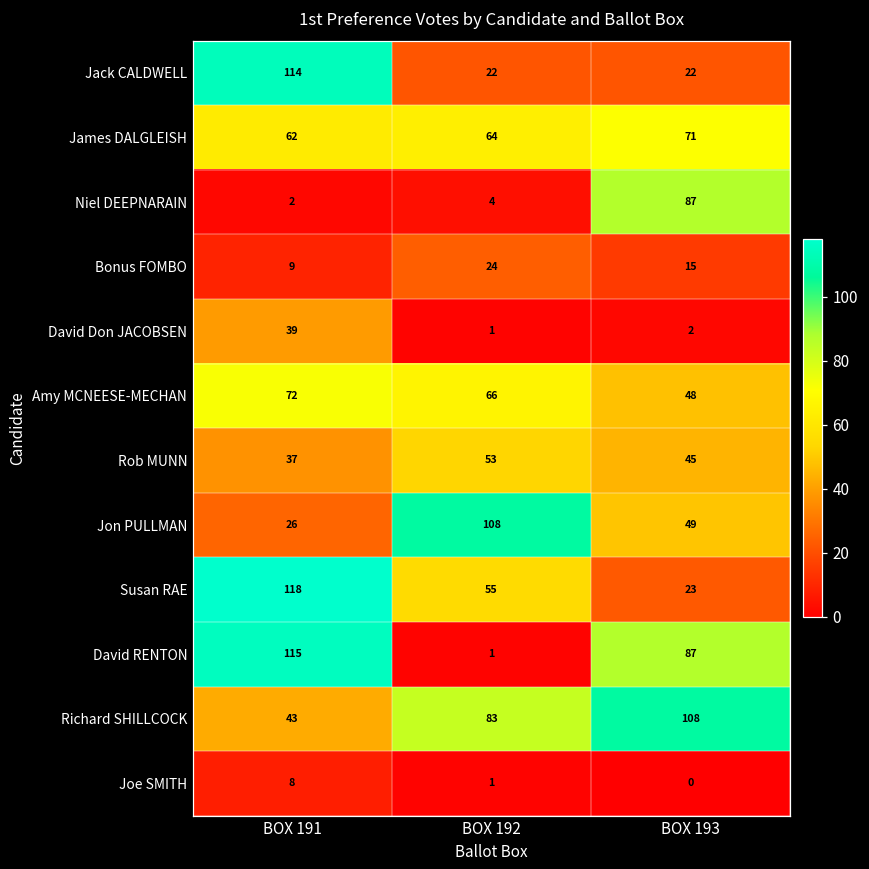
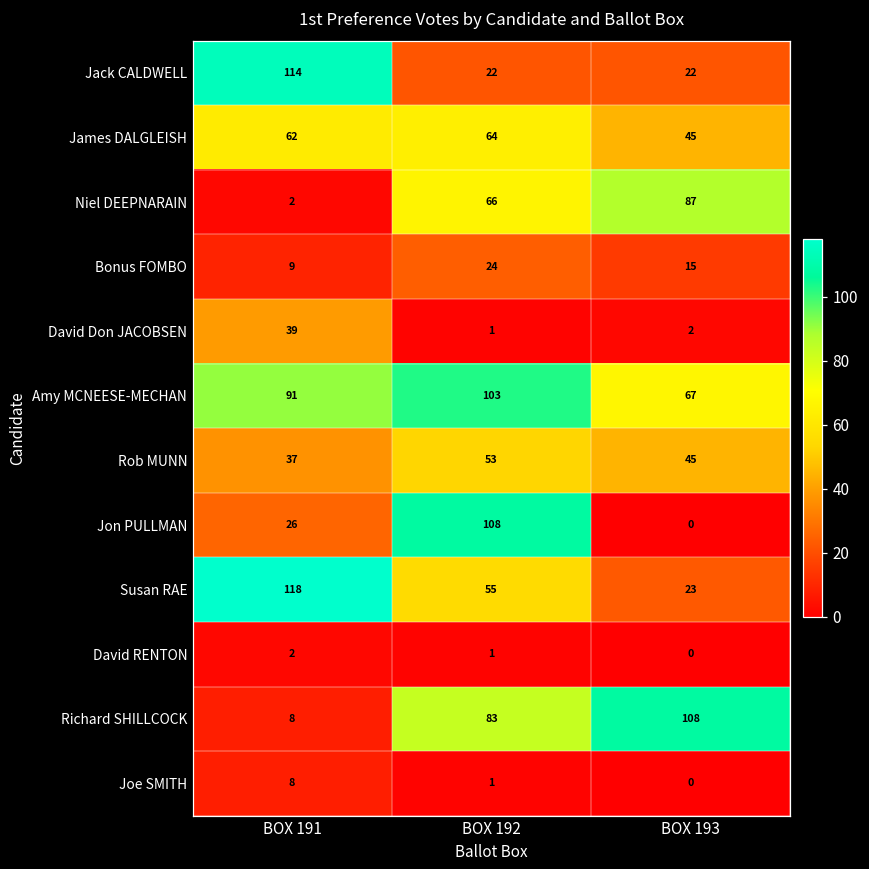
  {
    "Jack CALDWELL": {
      "BOX 191": 114,
      "BOX 192": 22,
      "BOX 193": 22
    },
    "James DALGLEISH": {
      "BOX 191": 62,
      "BOX 192": 64,
-     "BOX 193": 71
+     "BOX 193": 45
    },
    "Niel DEEPNARAIN": {
      "BOX 191": 2,
-     "BOX 192": 4,
+     "BOX 192": 66,
      "BOX 193": 87
    },
    "Bonus FOMBO": {
      "BOX 191": 9,
      "BOX 192": 24,
      "BOX 193": 15
    },
    "David Don JACOBSEN": {
      "BOX 191": 39,
      "BOX 192": 1,
      "BOX 193": 2
    },
    "Amy MCNEESE-MECHAN": {
-     "BOX 191": 72,
-     "BOX 192": 66,
-     "BOX 193": 48
+     "BOX 191": 91,
+     "BOX 192": 103,
+     "BOX 193": 67
    },
    "Rob MUNN": {
      "BOX 191": 37,
      "BOX 192": 53,
      "BOX 193": 45
    },
    "Jon PULLMAN": {
      "BOX 191": 26,
      "BOX 192": 108,
-     "BOX 193": 49
+     "BOX 193": 0
    },
    "Susan RAE": {
      "BOX 191": 118,
      "BOX 192": 55,
      "BOX 193": 23
    },
    "David RENTON": {
-     "BOX 191": 115,
+     "BOX 191": 2,
      "BOX 192": 1,
-     "BOX 193": 87
+     "BOX 193": 0
    },
    "Richard SHILLCOCK": {
-     "BOX 191": 43,
+     "BOX 191": 8,
      "BOX 192": 83,
      "BOX 193": 108
    },
    "Joe SMITH": {
      "BOX 191": 8,
      "BOX 192": 1,
      "BOX 193": 0
    }
  }
